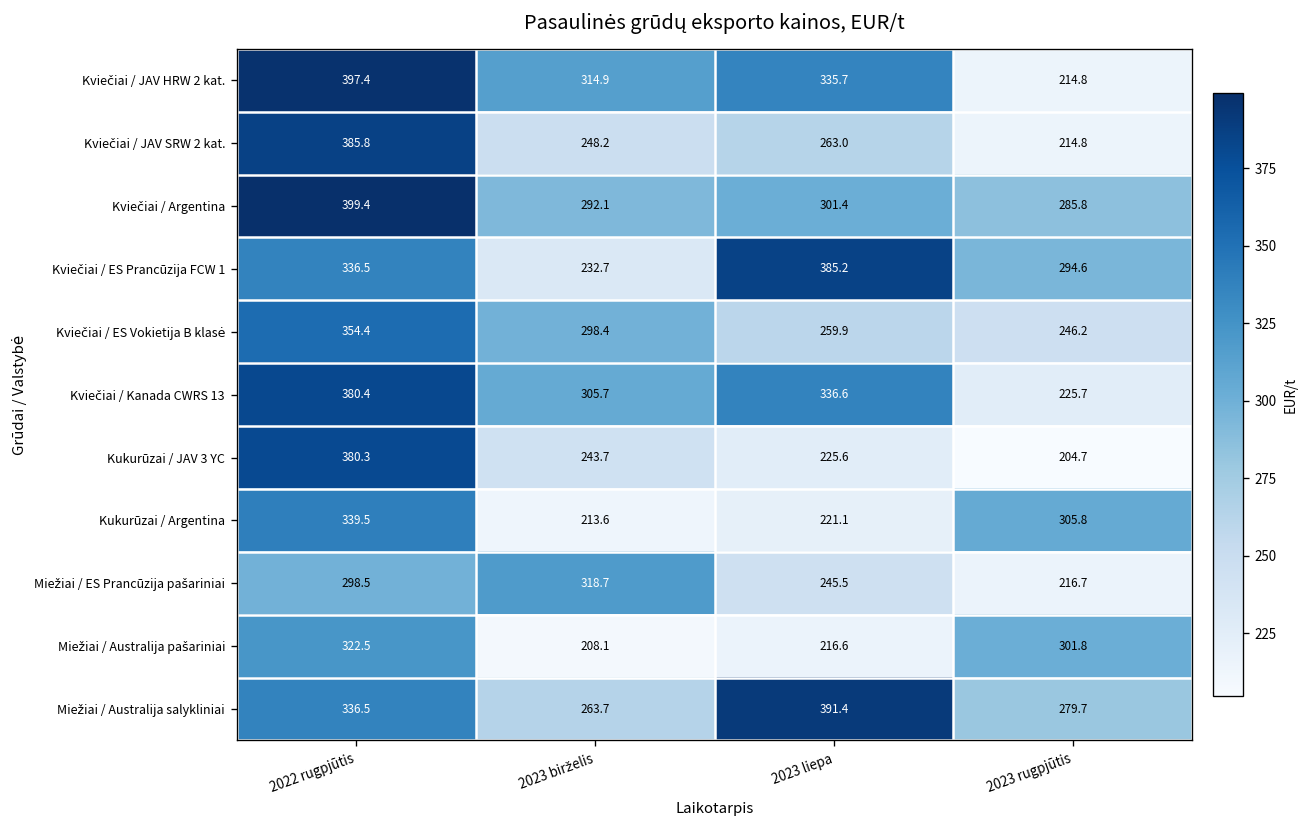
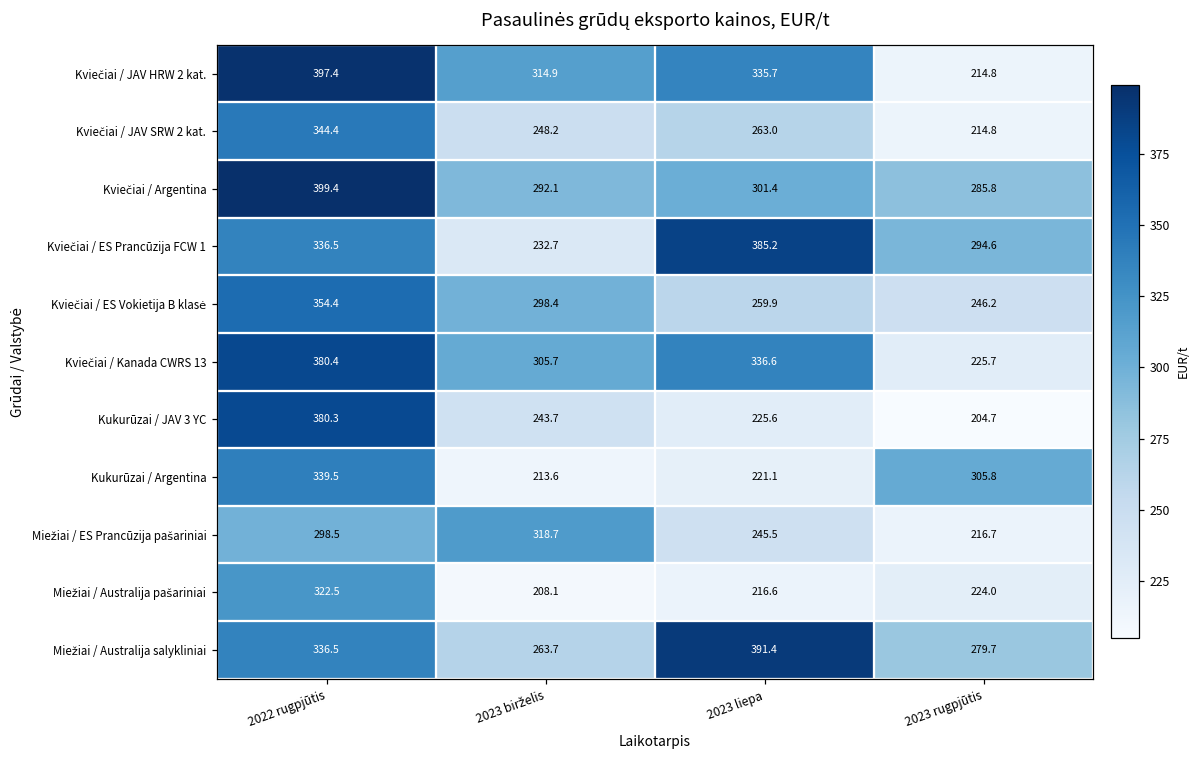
  {
    "Kviečiai / JAV HRW 2 kat.": {
      "2022 rugpjūtis": 397.4,
      "2023 birželis": 314.9,
      "2023 liepa": 335.7,
      "2023 rugpjūtis": 214.8
    },
    "Kviečiai / JAV SRW 2 kat.": {
-     "2022 rugpjūtis": 385.8,
+     "2022 rugpjūtis": 344.4,
      "2023 birželis": 248.2,
      "2023 liepa": 263.0,
      "2023 rugpjūtis": 214.8
    },
    "Kviečiai / Argentina": {
      "2022 rugpjūtis": 399.4,
      "2023 birželis": 292.1,
      "2023 liepa": 301.4,
      "2023 rugpjūtis": 285.8
    },
    "Kviečiai / ES Prancūzija FCW 1": {
      "2022 rugpjūtis": 336.5,
      "2023 birželis": 232.7,
      "2023 liepa": 385.2,
      "2023 rugpjūtis": 294.6
    },
    "Kviečiai / ES Vokietija B klasė": {
      "2022 rugpjūtis": 354.4,
      "2023 birželis": 298.4,
      "2023 liepa": 259.9,
      "2023 rugpjūtis": 246.2
    },
    "Kviečiai / Kanada CWRS 13": {
      "2022 rugpjūtis": 380.4,
      "2023 birželis": 305.7,
      "2023 liepa": 336.6,
      "2023 rugpjūtis": 225.7
    },
    "Kukurūzai / JAV 3 YC": {
      "2022 rugpjūtis": 380.3,
      "2023 birželis": 243.7,
      "2023 liepa": 225.6,
      "2023 rugpjūtis": 204.7
    },
    "Kukurūzai / Argentina": {
      "2022 rugpjūtis": 339.5,
      "2023 birželis": 213.6,
      "2023 liepa": 221.1,
      "2023 rugpjūtis": 305.8
    },
    "Miežiai / ES Prancūzija pašariniai": {
      "2022 rugpjūtis": 298.5,
      "2023 birželis": 318.7,
      "2023 liepa": 245.5,
      "2023 rugpjūtis": 216.7
    },
    "Miežiai / Australija pašariniai": {
      "2022 rugpjūtis": 322.5,
      "2023 birželis": 208.1,
      "2023 liepa": 216.6,
-     "2023 rugpjūtis": 301.8
+     "2023 rugpjūtis": 224.0
    },
    "Miežiai / Australija salykliniai": {
      "2022 rugpjūtis": 336.5,
      "2023 birželis": 263.7,
      "2023 liepa": 391.4,
      "2023 rugpjūtis": 279.7
    }
  }
